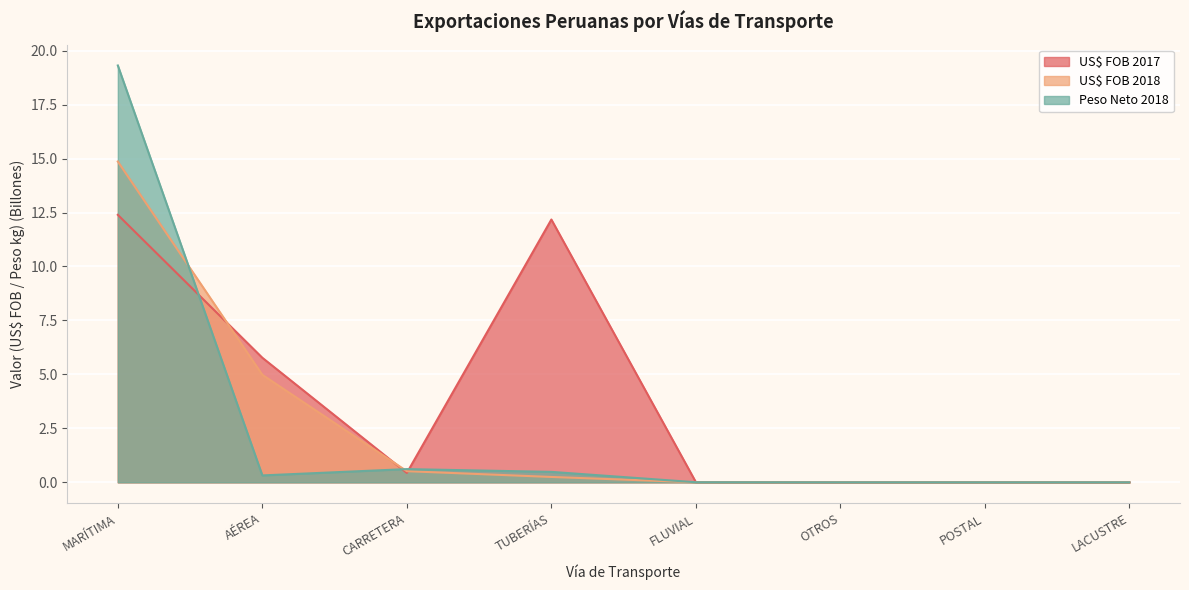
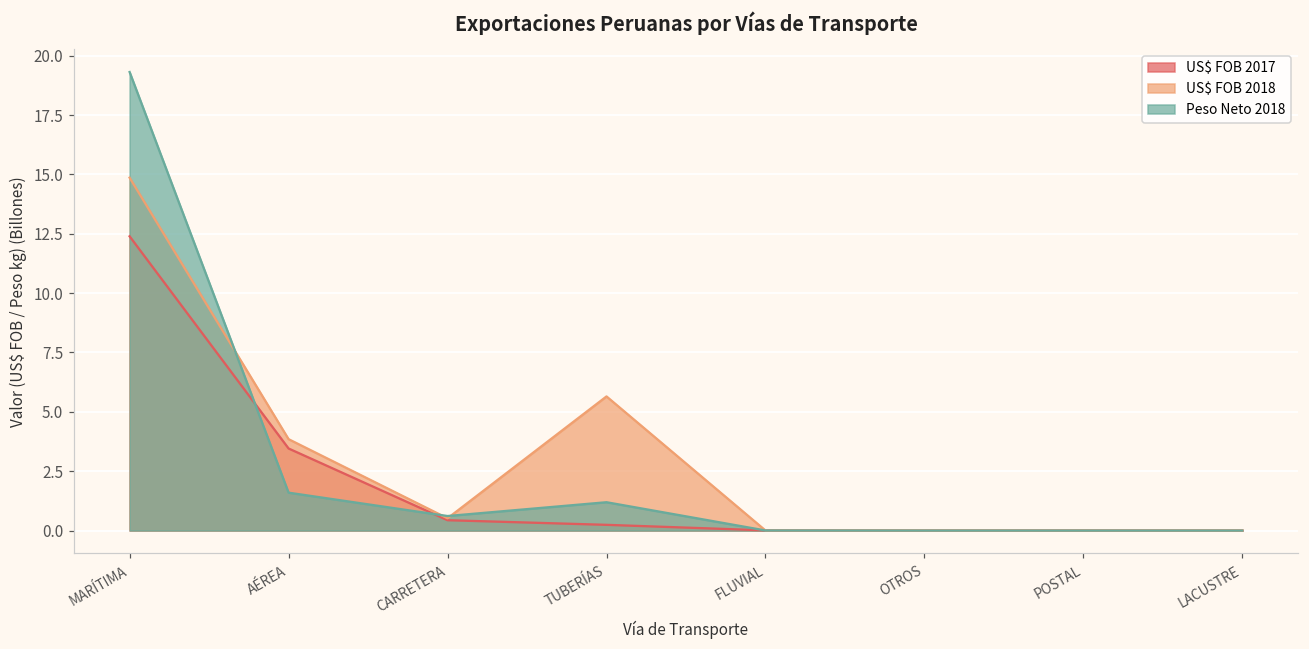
  {
    "US$ FOB 2017": {
      "MARÍTIMA": 12.4,
-     "AÉREA": 5.8,
-     "TUBERÍAS": 12.2
+     "AÉREA": 3.5,
+     "TUBERÍAS": 0.2
    },
    "US$ FOB 2018": {
      "MARÍTIMA": 14.9,
-     "AÉREA": 5.0,
-     "TUBERÍAS": 0.2
+     "AÉREA": 3.8,
+     "TUBERÍAS": 5.6
    },
    "Peso Neto 2018": {
      "MARÍTIMA": 19.3,
-     "AÉREA": 0.3,
-     "TUBERÍAS": 0.5
+     "AÉREA": 1.6,
+     "TUBERÍAS": 1.2
    }
  }
